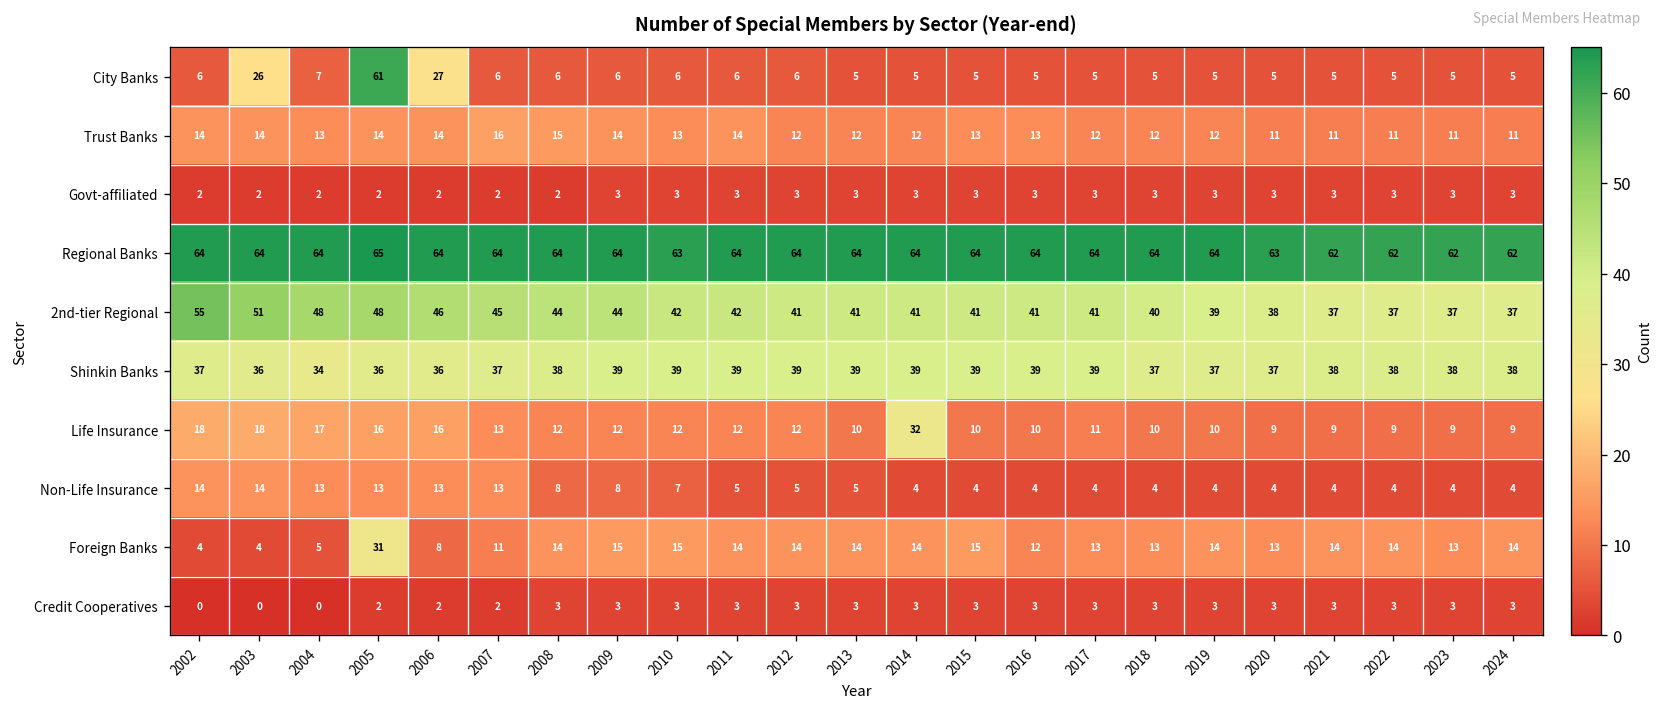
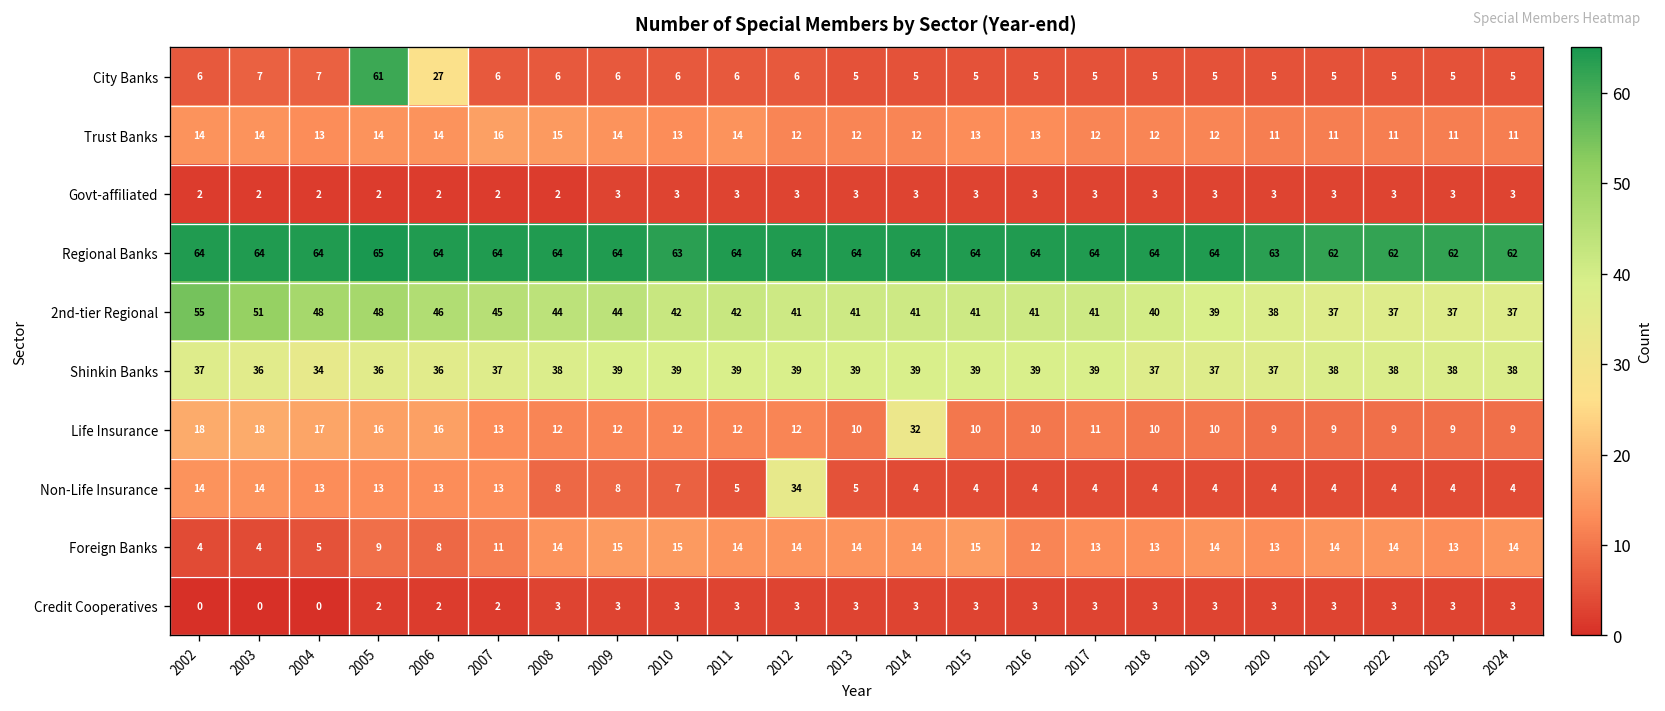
  {
    "City Banks": {
      "2002": 6,
-     "2003": 26,
+     "2003": 7,
      "2004": 7,
      "2005": 61,
      "2006": 27,
      "2007": 6,
      "2008": 6,
      "2009": 6,
      "2010": 6,
      "2011": 6,
      "2012": 6,
      "2013": 5,
      "2014": 5,
      "2015": 5,
      "2016": 5,
      "2017": 5,
      "2018": 5,
      "2019": 5,
      "2020": 5,
      "2021": 5,
      "2022": 5,
      "2023": 5,
      "2024": 5
    },
    "Non-Life Insurance": {
      "2002": 14,
      "2003": 14,
      "2004": 13,
      "2005": 13,
      "2006": 13,
      "2007": 13,
      "2008": 8,
      "2009": 8,
      "2010": 7,
      "2011": 5,
-     "2012": 5,
+     "2012": 34,
      "2013": 5,
      "2014": 4,
      "2015": 4,
      "2016": 4,
      "2017": 4,
      "2018": 4,
      "2019": 4,
      "2020": 4,
      "2021": 4,
      "2022": 4,
      "2023": 4,
      "2024": 4
    },
    "Foreign Banks": {
      "2002": 4,
      "2003": 4,
      "2004": 5,
-     "2005": 31,
+     "2005": 9,
      "2006": 8,
      "2007": 11,
      "2008": 14,
      "2009": 15,
      "2010": 15,
      "2011": 14,
      "2012": 14,
      "2013": 14,
      "2014": 14,
      "2015": 15,
      "2016": 12,
      "2017": 13,
      "2018": 13,
      "2019": 14,
      "2020": 13,
      "2021": 14,
      "2022": 14,
      "2023": 13,
      "2024": 14
    }
  }
